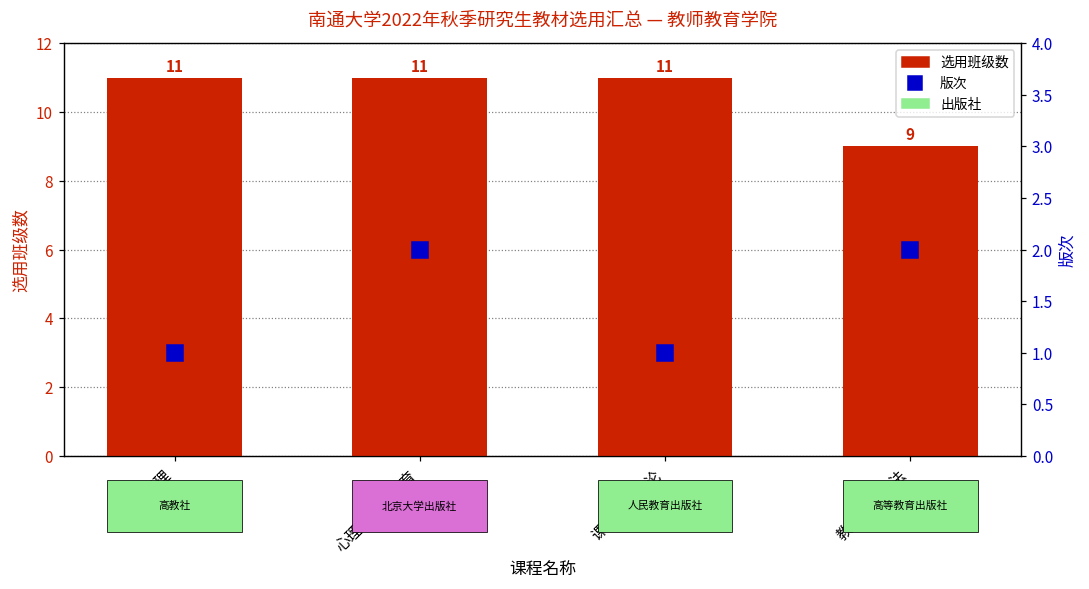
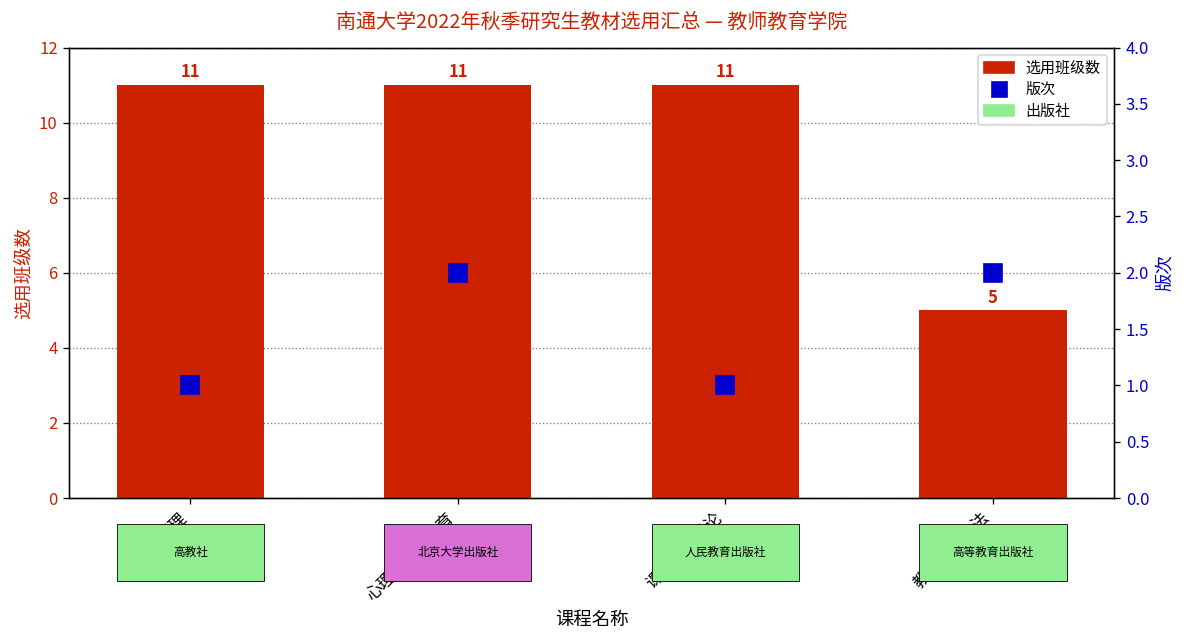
  {
    "选用班级数": {
      "教育原理": 11,
      "心理发展与教育": 11,
      "课程与教学论": 11,
-     "教育研究方法": 9
+     "教育研究方法": 5
    }
  }
